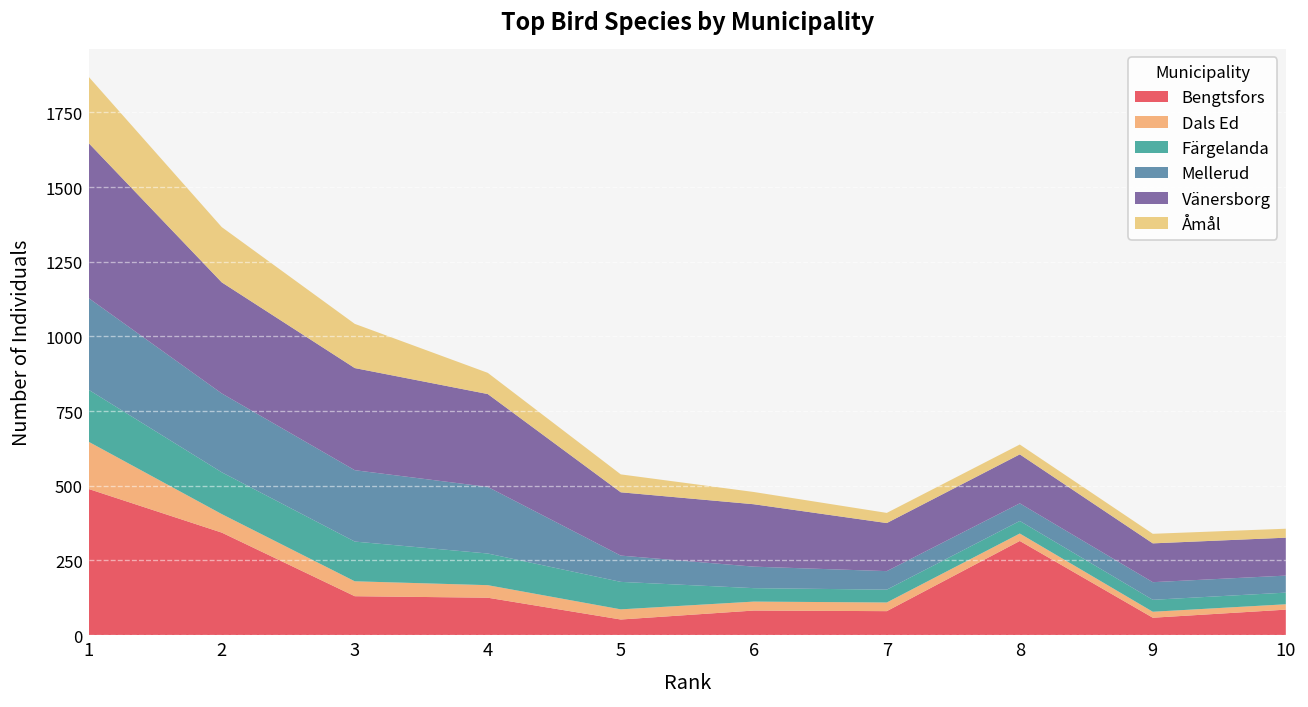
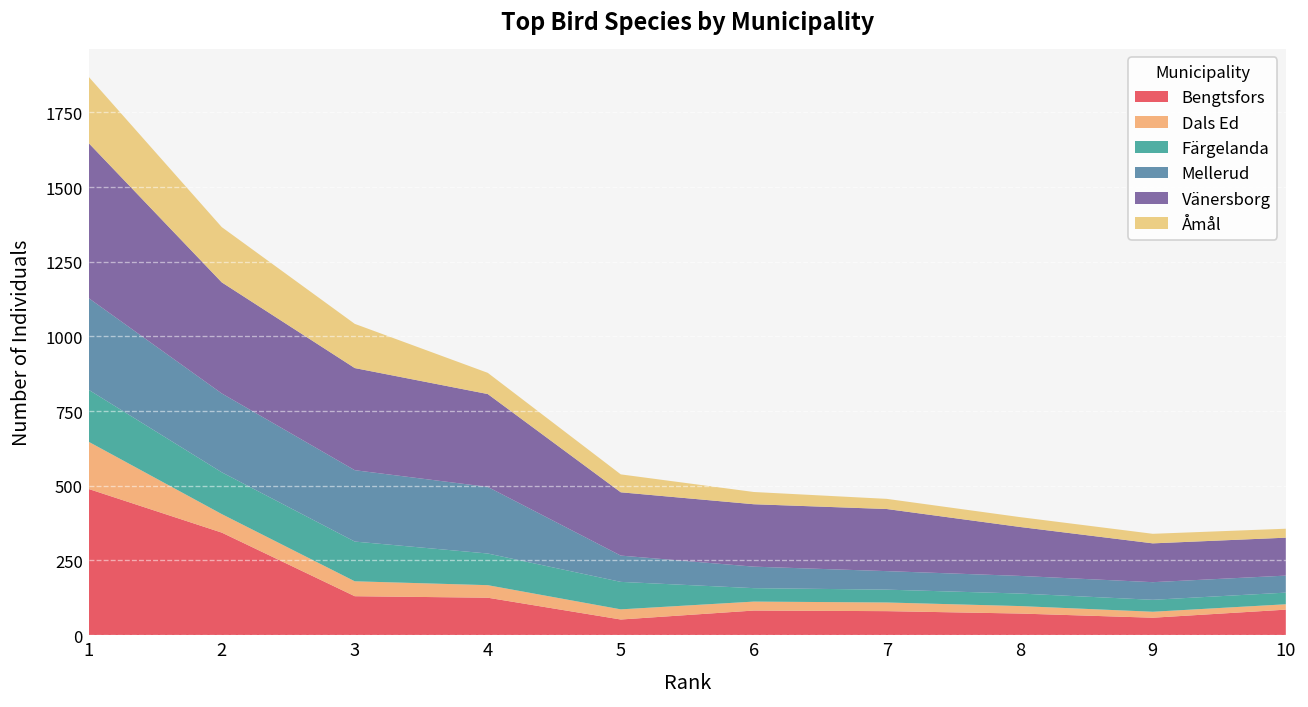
  {
    "Bengtsfors": {
      "1": 490,
      "2": 340,
      "3": 130,
      "4": 130,
      "5": 50,
      "6": 80,
      "7": 80,
-     "8": 320,
+     "8": 70,
      "9": 60,
      "10": 90
    },
    "Vänersborg": {
      "1": 520,
      "2": 370,
      "3": 340,
      "4": 310,
      "5": 210,
      "6": 210,
-     "7": 160,
+     "7": 210,
      "8": 160,
      "9": 130,
      "10": 130
    }
  }
